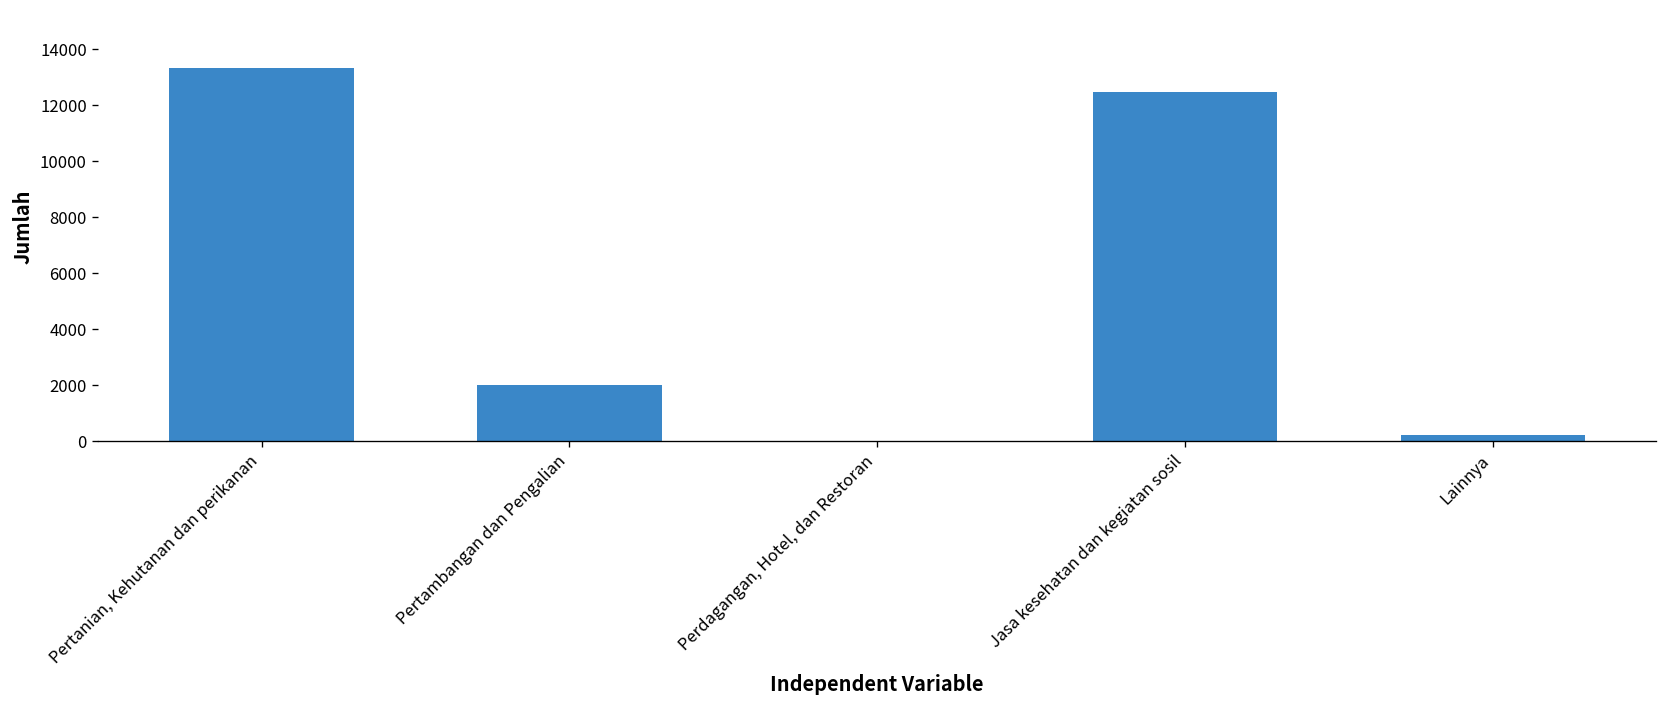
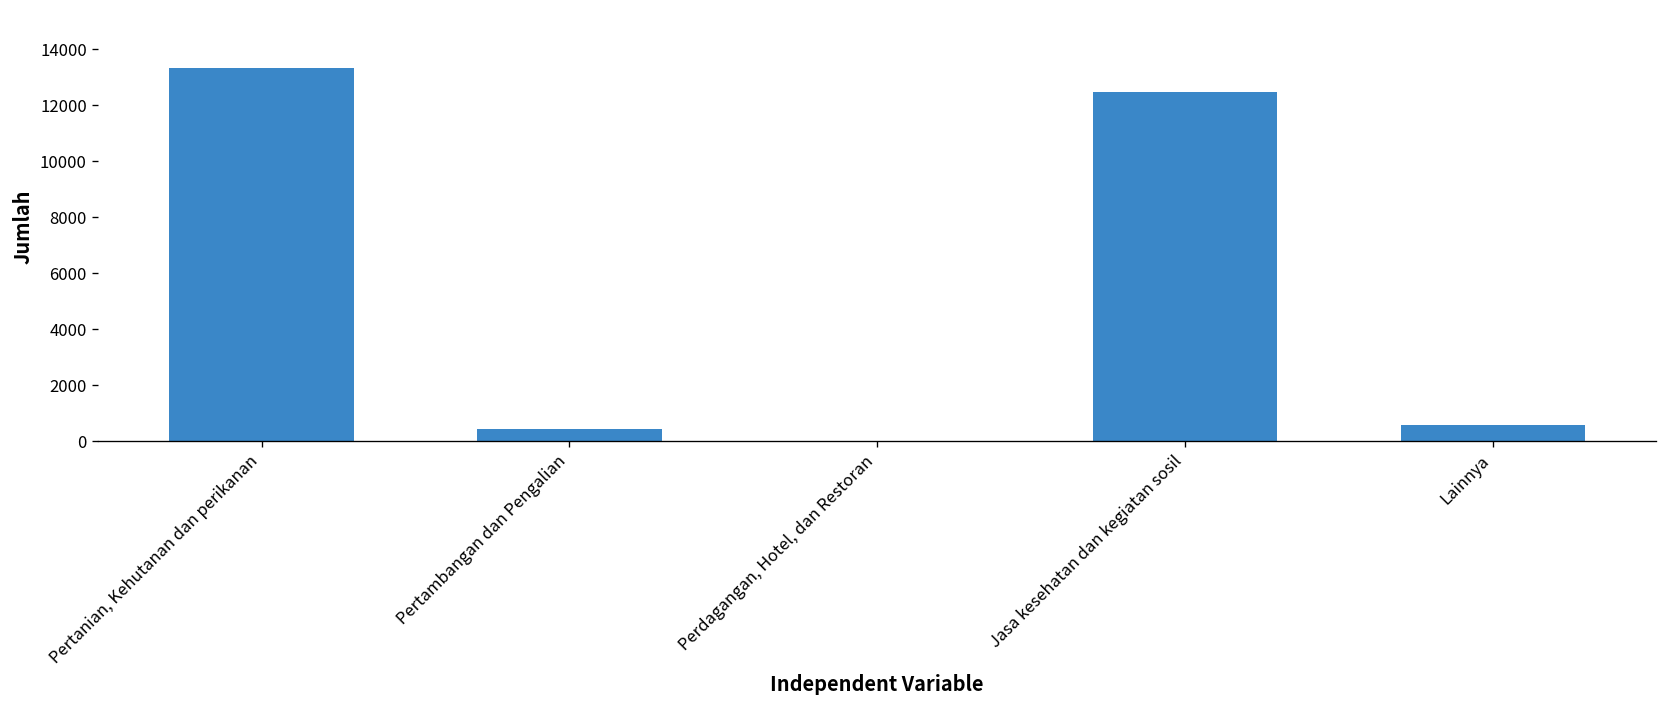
  {
    "Pertanian, Kehutanan dan perikanan": 13300,
-   "Pertambangan dan Pengalian": 2000,
+   "Pertambangan dan Pengalian": 400,
    "Jasa kesehatan dan kegiatan sosil": 12500,
-   "Lainnya": 200
+   "Lainnya": 600
  }
